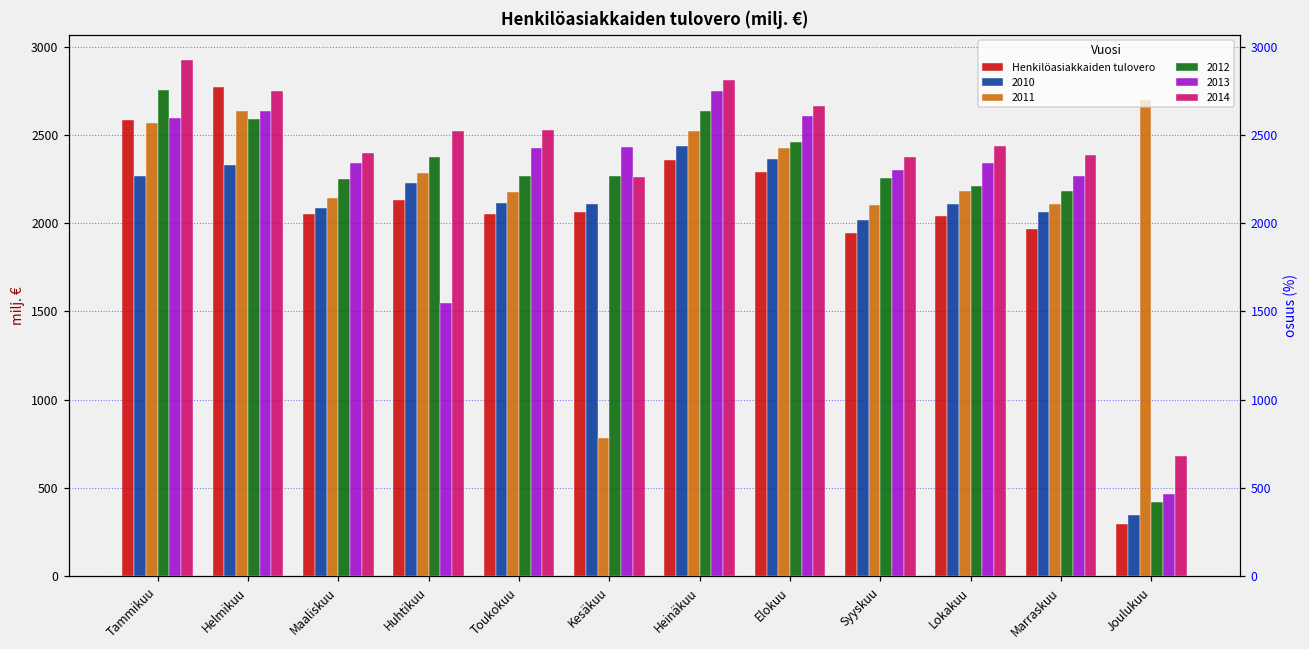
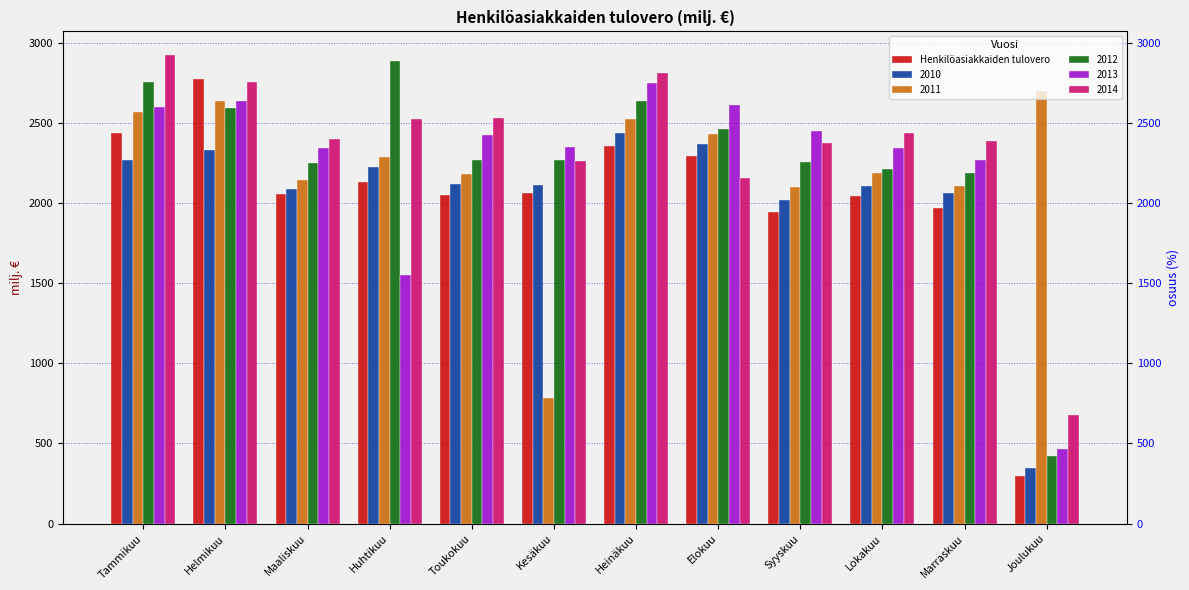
  {
    "Henkilöasiakkaiden tulovero": {
-     "Tammikuu": 2580,
+     "Tammikuu": 2440,
      "Helmikuu": 2770,
      "Maaliskuu": 2050,
      "Huhtikuu": 2130,
      "Toukokuu": 2050,
      "Kesäkuu": 2060,
      "Heinäkuu": 2360,
      "Elokuu": 2290,
      "Syyskuu": 1950,
      "Lokakuu": 2040,
      "Marraskuu": 1970,
      "Joulukuu": 300
    },
    "2010": {
      "Tammikuu": 2270,
      "Helmikuu": 2330,
      "Maaliskuu": 2080,
      "Huhtikuu": 2230,
      "Toukokuu": 2120,
      "Kesäkuu": 2110,
      "Heinäkuu": 2440,
      "Elokuu": 2360,
      "Syyskuu": 2020,
      "Lokakuu": 2110,
      "Marraskuu": 2060,
      "Joulukuu": 350
    },
    "2011": {
      "Tammikuu": 2570,
      "Helmikuu": 2640,
      "Maaliskuu": 2150,
      "Huhtikuu": 2290,
      "Toukokuu": 2180,
      "Kesäkuu": 780,
      "Heinäkuu": 2520,
      "Elokuu": 2430,
      "Syyskuu": 2100,
      "Lokakuu": 2190,
      "Marraskuu": 2110
    },
    "2012": {
      "Tammikuu": 2750,
      "Helmikuu": 2590,
      "Maaliskuu": 2250,
-     "Huhtikuu": 2380,
+     "Huhtikuu": 2890,
      "Toukokuu": 2260,
      "Kesäkuu": 2270,
      "Heinäkuu": 2630,
      "Elokuu": 2460,
      "Syyskuu": 2260,
      "Lokakuu": 2210,
      "Marraskuu": 2180,
      "Joulukuu": 420
    },
    "2013": {
      "Tammikuu": 2600,
      "Helmikuu": 2640,
      "Maaliskuu": 2340,
      "Huhtikuu": 1550,
      "Toukokuu": 2420,
-     "Kesäkuu": 2430,
+     "Kesäkuu": 2350,
      "Heinäkuu": 2750,
      "Elokuu": 2610,
-     "Syyskuu": 2300,
+     "Syyskuu": 2450,
      "Lokakuu": 2340,
      "Marraskuu": 2270,
      "Joulukuu": 470
    },
    "2014": {
      "Tammikuu": 2920,
      "Helmikuu": 2750,
      "Maaliskuu": 2400,
      "Huhtikuu": 2520,
      "Toukokuu": 2530,
      "Kesäkuu": 2260,
      "Heinäkuu": 2810,
-     "Elokuu": 2660,
+     "Elokuu": 2150,
      "Syyskuu": 2380,
      "Lokakuu": 2440,
      "Marraskuu": 2380,
      "Joulukuu": 680
    }
  }
